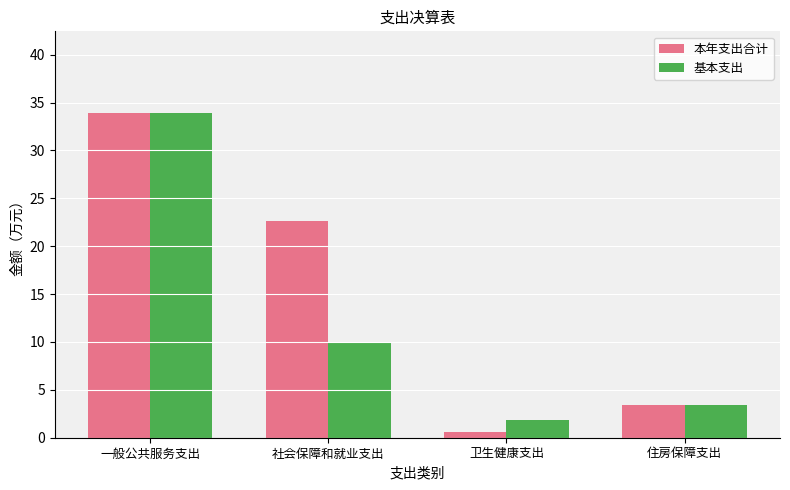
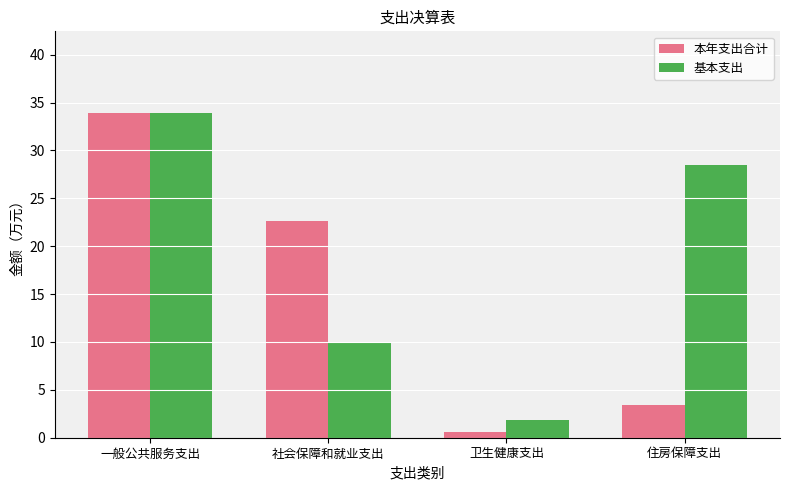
  {
    "本年支出合计": {
      "一般公共服务支出": 34,
      "社会保障和就业支出": 23,
      "卫生健康支出": 1,
      "住房保障支出": 3
    },
    "基本支出": {
      "一般公共服务支出": 34,
      "社会保障和就业支出": 10,
      "卫生健康支出": 2,
-     "住房保障支出": 3
+     "住房保障支出": 28
    }
  }
